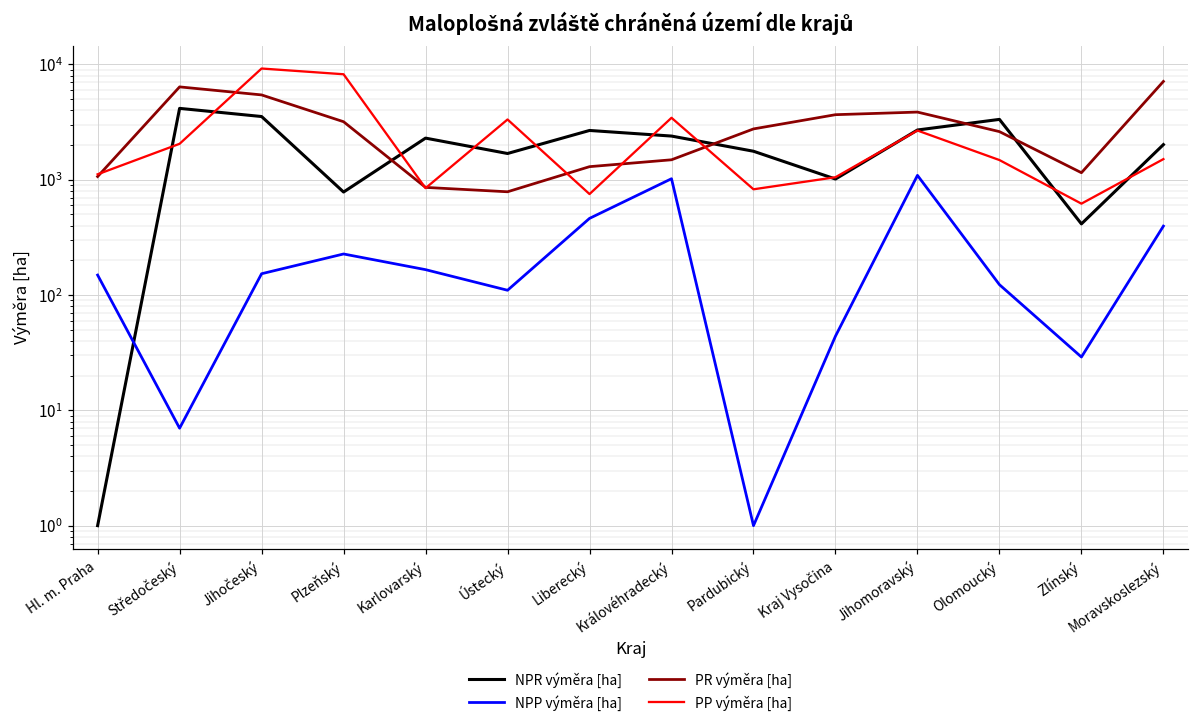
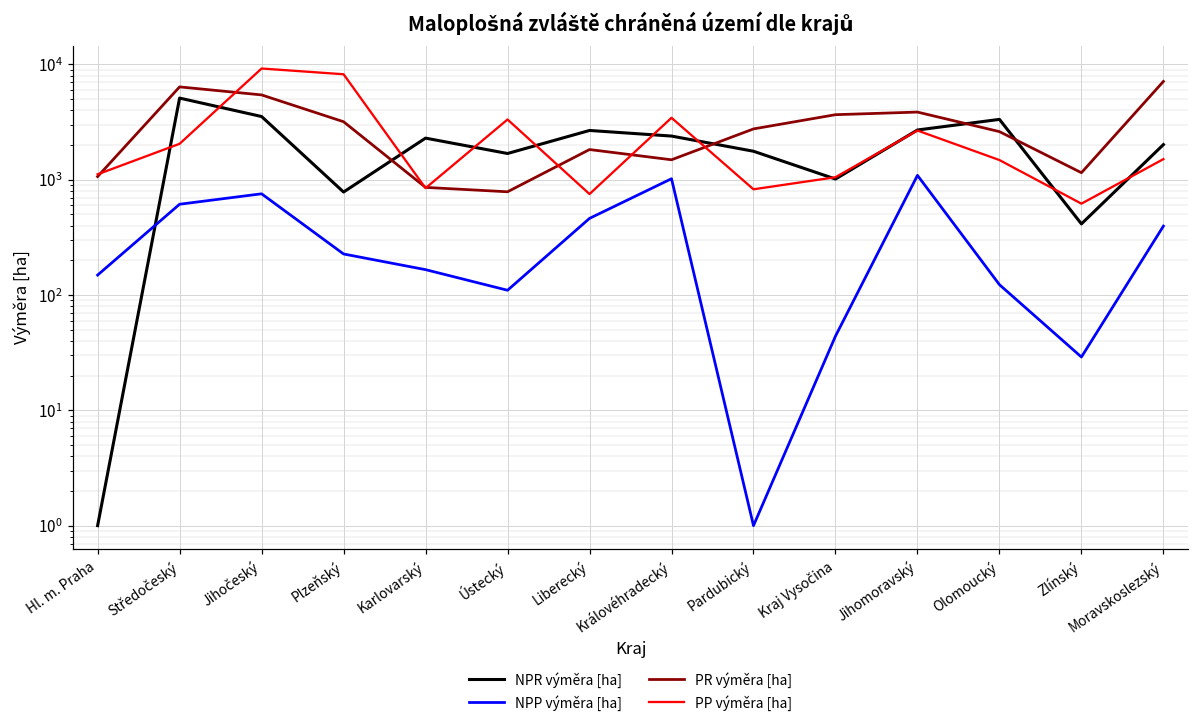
  {
    "NPR výměra [ha]": {
      "Hl. m. Praha": 1,
-     "Středočeský": 4200,
+     "Středočeský": 5000,
      "Jihočeský": 3500,
      "Plzeňský": 800,
      "Karlovarský": 2300,
      "Ústecký": 1700,
      "Liberecký": 2700,
      "Královéhradecký": 2400,
      "Pardubický": 1800,
      "Olomoucký": 3300,
      "Zlínský": 410,
      "Moravskoslezský": 2000
    },
    "NPP výměra [ha]": {
      "Hl. m. Praha": 150,
-     "Středočeský": 7,
-     "Jihočeský": 150,
+     "Středočeský": 600,
+     "Jihočeský": 800,
      "Plzeňský": 230,
      "Karlovarský": 170,
      "Ústecký": 110,
      "Liberecký": 500,
      "Královéhradecký": 1000,
      "Pardubický": 1,
      "Kraj Vysočina": 44,
      "Jihomoravský": 1100,
      "Olomoucký": 120,
      "Zlínský": 29,
      "Moravskoslezský": 400
    },
    "PR výměra [ha]": {
      "Středočeský": 6000,
      "Jihočeský": 5000,
      "Plzeňský": 3200,
      "Ústecký": 800,
-     "Liberecký": 1300,
+     "Liberecký": 1800,
      "Královéhradecký": 1500,
      "Pardubický": 2800,
      "Kraj Vysočina": 3700,
      "Jihomoravský": 3900,
      "Olomoucký": 2600,
      "Zlínský": 1200,
      "Moravskoslezský": 7000
    },
    "PP výměra [ha]": {
      "Středočeský": 2000,
      "Jihočeský": 9000,
      "Plzeňský": 8000,
      "Ústecký": 3300,
      "Liberecký": 800,
      "Královéhradecký": 3400,
      "Pardubický": 800,
      "Olomoucký": 1500,
      "Zlínský": 600,
      "Moravskoslezský": 1500
    }
  }
